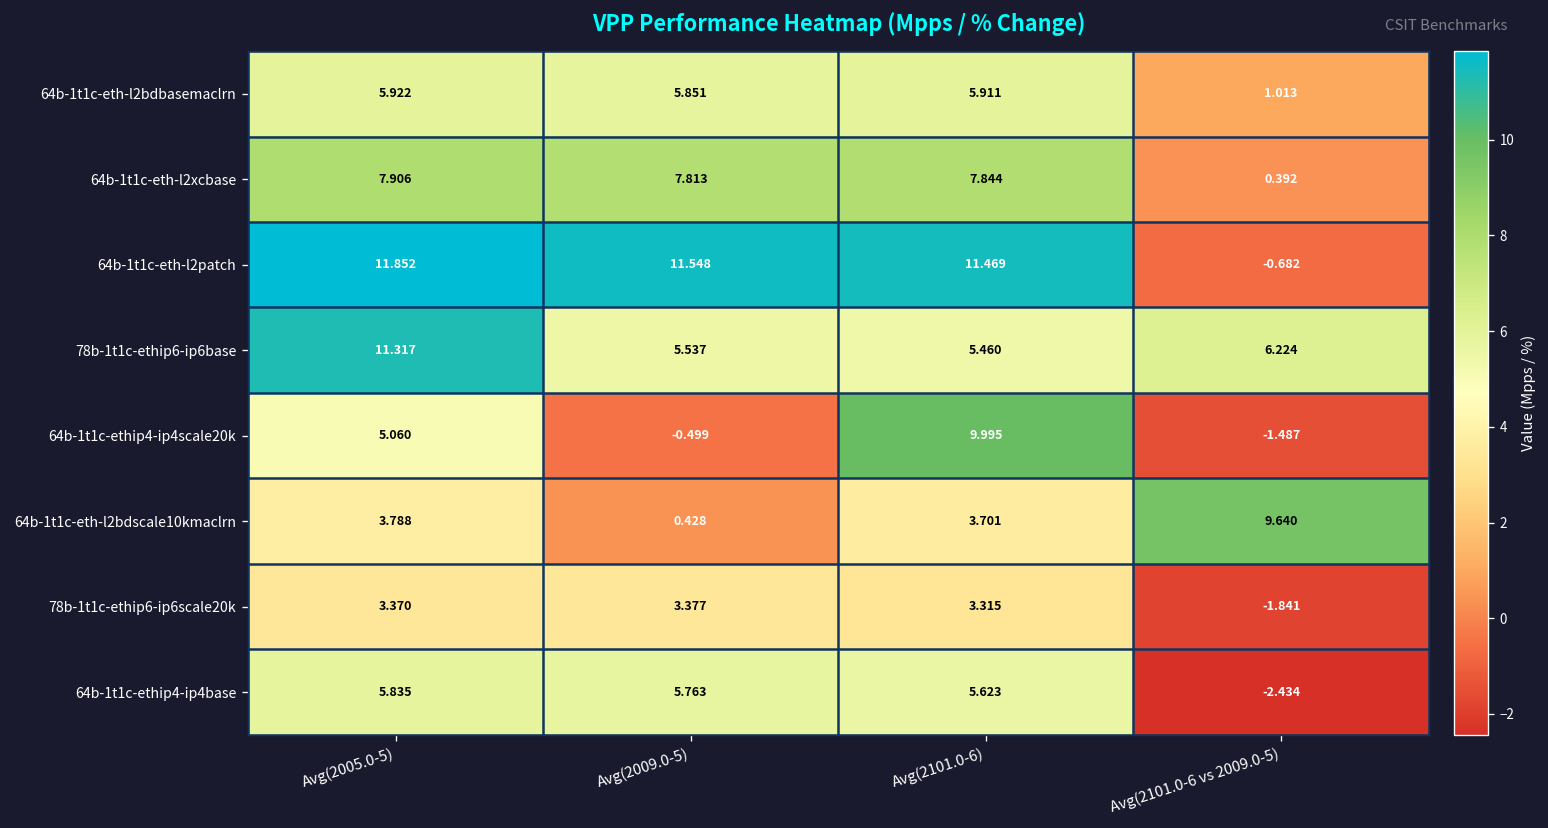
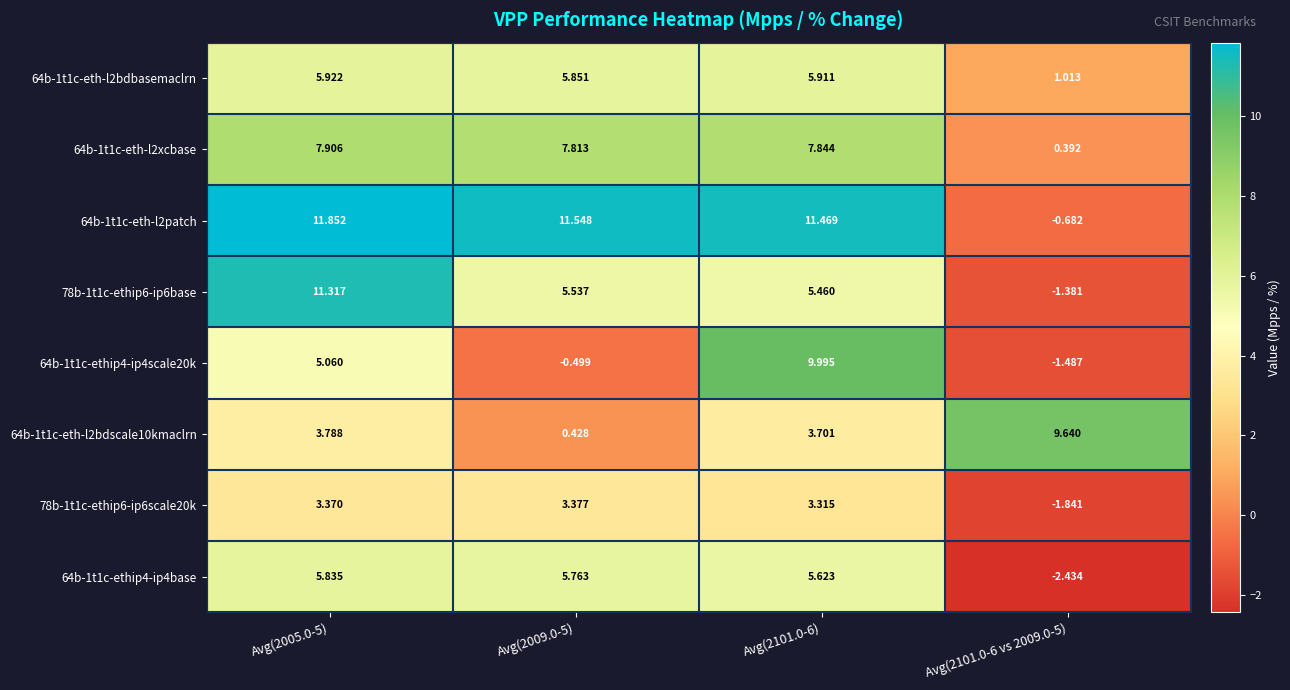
  {
    "64b-1t1c-eth-l2bdbasemaclrn": {
      "Avg(2005.0-5)": 5.922,
      "Avg(2009.0-5)": 5.851,
      "Avg(2101.0-6)": 5.911,
      "Avg(2101.0-6 vs 2009.0-5)": 1.013
    },
    "64b-1t1c-eth-l2xcbase": {
      "Avg(2005.0-5)": 7.906,
      "Avg(2009.0-5)": 7.813,
      "Avg(2101.0-6)": 7.844,
      "Avg(2101.0-6 vs 2009.0-5)": 0.392
    },
    "64b-1t1c-eth-l2patch": {
      "Avg(2005.0-5)": 11.852,
      "Avg(2009.0-5)": 11.548,
      "Avg(2101.0-6)": 11.469,
      "Avg(2101.0-6 vs 2009.0-5)": -0.682
    },
    "78b-1t1c-ethip6-ip6base": {
      "Avg(2005.0-5)": 11.317,
      "Avg(2009.0-5)": 5.537,
      "Avg(2101.0-6)": 5.460,
-     "Avg(2101.0-6 vs 2009.0-5)": 6.224
+     "Avg(2101.0-6 vs 2009.0-5)": -1.381
    },
    "64b-1t1c-ethip4-ip4scale20k": {
      "Avg(2005.0-5)": 5.060,
      "Avg(2009.0-5)": -0.499,
      "Avg(2101.0-6)": 9.995,
      "Avg(2101.0-6 vs 2009.0-5)": -1.487
    },
    "64b-1t1c-eth-l2bdscale10kmaclrn": {
      "Avg(2005.0-5)": 3.788,
      "Avg(2009.0-5)": 0.428,
      "Avg(2101.0-6)": 3.701,
      "Avg(2101.0-6 vs 2009.0-5)": 9.640
    },
    "78b-1t1c-ethip6-ip6scale20k": {
      "Avg(2005.0-5)": 3.370,
      "Avg(2009.0-5)": 3.377,
      "Avg(2101.0-6)": 3.315,
      "Avg(2101.0-6 vs 2009.0-5)": -1.841
    },
    "64b-1t1c-ethip4-ip4base": {
      "Avg(2005.0-5)": 5.835,
      "Avg(2009.0-5)": 5.763,
      "Avg(2101.0-6)": 5.623,
      "Avg(2101.0-6 vs 2009.0-5)": -2.434
    }
  }
